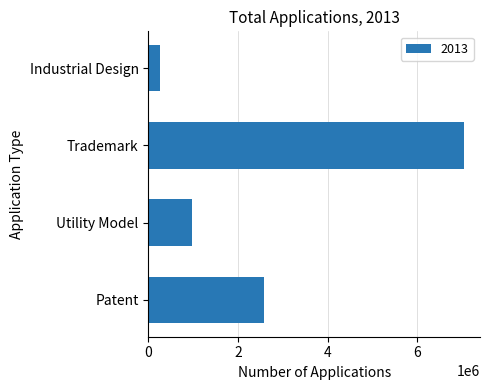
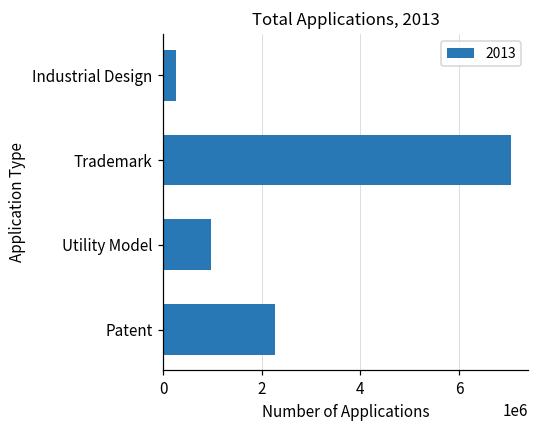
  {
    "Industrial Design": 300000,
    "Trademark": 7000000,
    "Utility Model": 1000000,
-   "Patent": 2600000
+   "Patent": 2300000
  }
